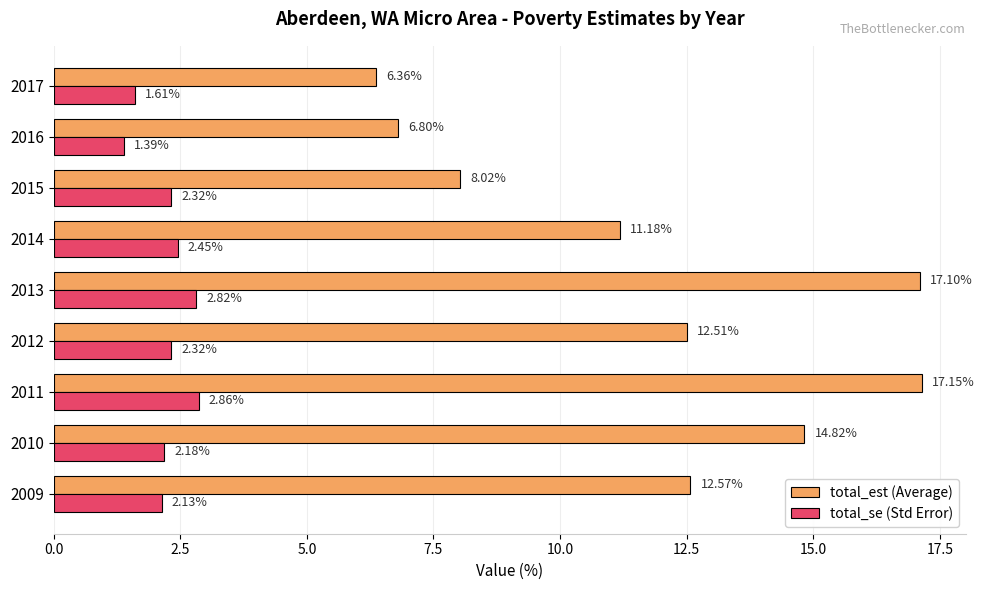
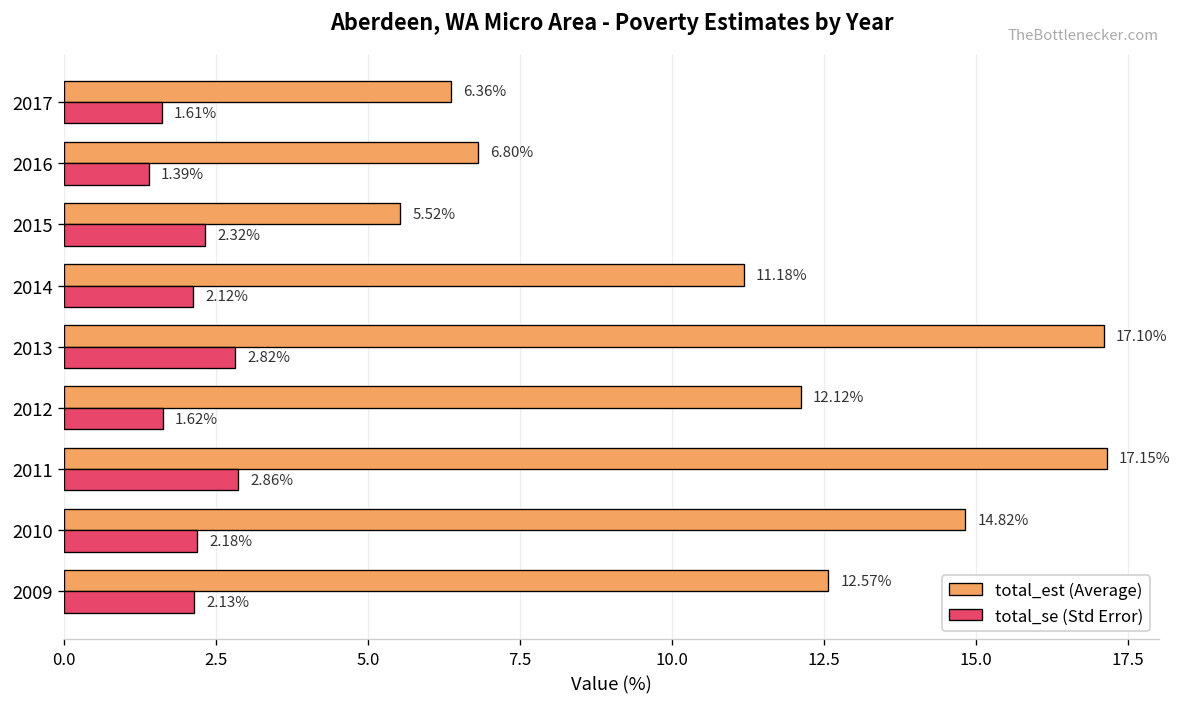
  {
    "total_est (Average)": {
      "2017": "6.36%",
      "2016": "6.80%",
-     "2015": "8.02%",
+     "2015": "5.52%",
      "2014": "11.18%",
      "2013": "17.10%",
-     "2012": "12.51%",
+     "2012": "12.12%",
      "2011": "17.15%",
      "2010": "14.82%",
      "2009": "12.57%"
    },
    "total_se (Std Error)": {
      "2017": "1.61%",
      "2016": "1.39%",
      "2015": "2.32%",
-     "2014": "2.45%",
+     "2014": "2.12%",
      "2013": "2.82%",
-     "2012": "2.32%",
+     "2012": "1.62%",
      "2011": "2.86%",
      "2010": "2.18%",
      "2009": "2.13%"
    }
  }
